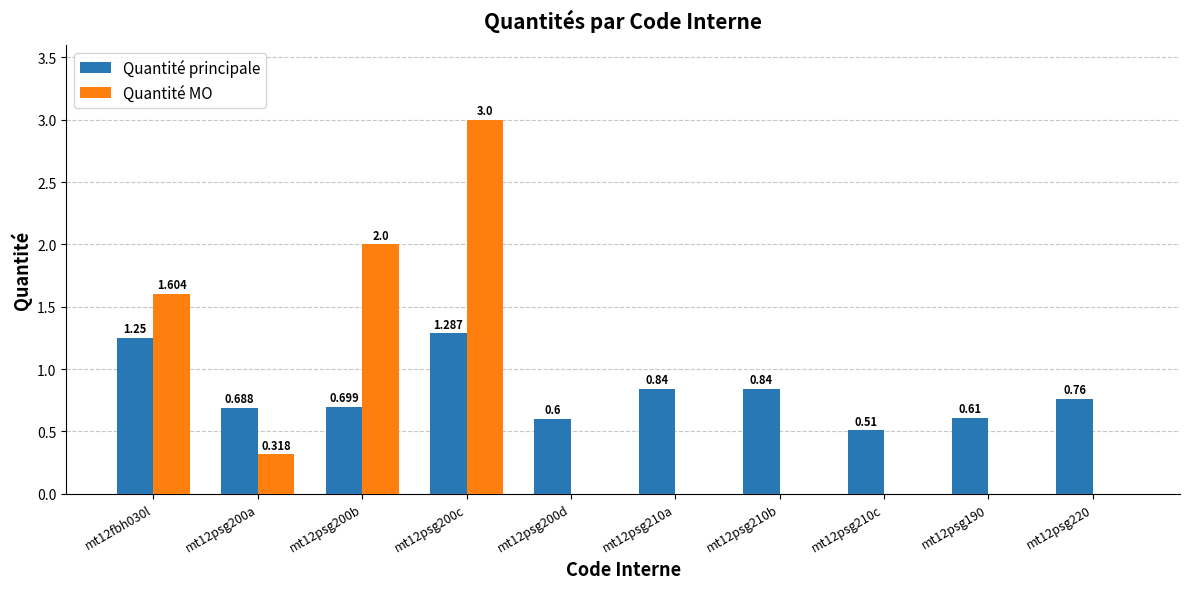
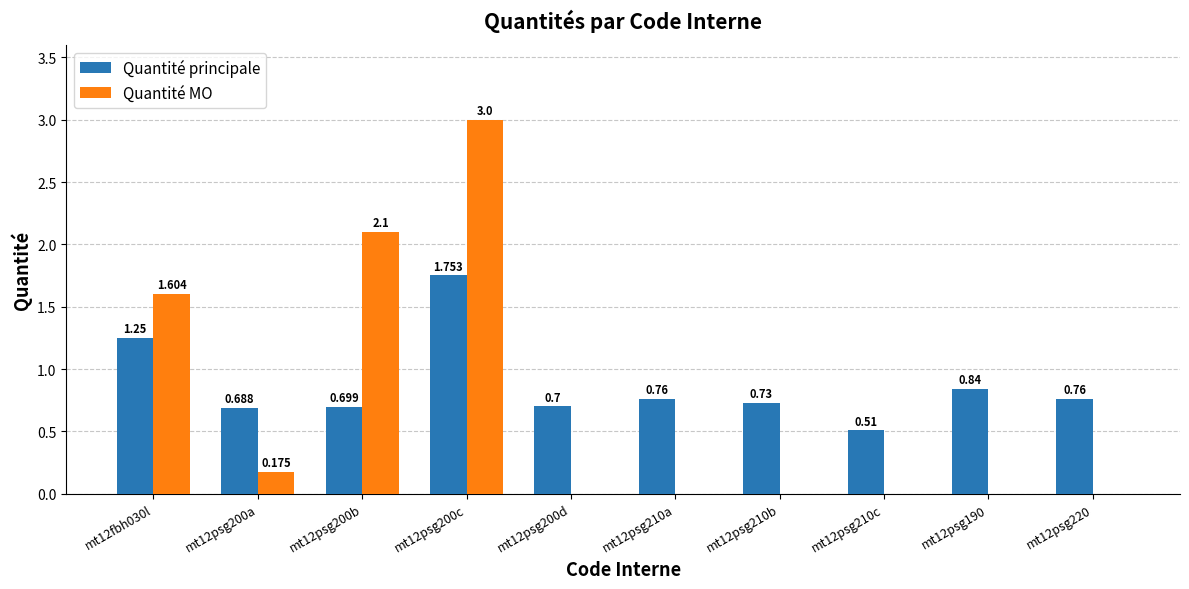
  {
    "Quantité principale": {
      "mt12fbh030l": 1.25,
      "mt12psg200a": 0.688,
      "mt12psg200b": 0.699,
-     "mt12psg200c": 1.287,
-     "mt12psg200d": 0.6,
-     "mt12psg210a": 0.84,
-     "mt12psg210b": 0.84,
+     "mt12psg200c": 1.753,
+     "mt12psg200d": 0.7,
+     "mt12psg210a": 0.76,
+     "mt12psg210b": 0.73,
      "mt12psg210c": 0.51,
-     "mt12psg190": 0.61,
+     "mt12psg190": 0.84,
      "mt12psg220": 0.76
    },
    "Quantité MO": {
      "mt12fbh030l": 1.604,
-     "mt12psg200a": 0.318,
-     "mt12psg200b": 2.0,
+     "mt12psg200a": 0.175,
+     "mt12psg200b": 2.1,
      "mt12psg200c": 3.0
    }
  }
